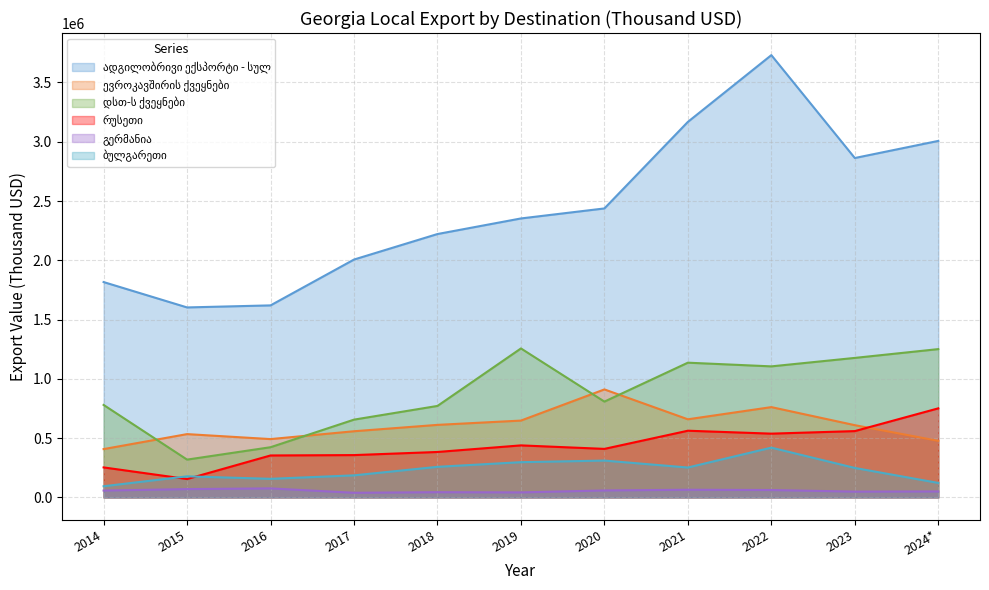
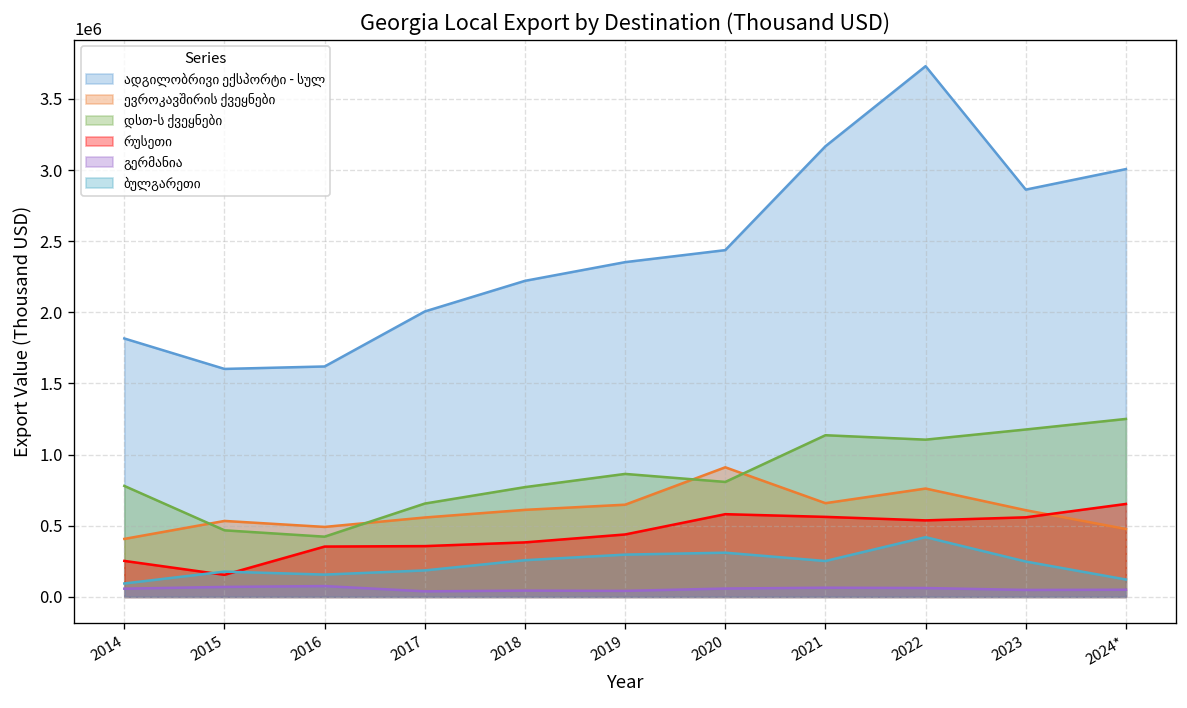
  {
    "ევროკავშირის ქვეყნები": {
      "2014": 410000,
      "2015": 530000,
      "2016": 490000,
      "2017": 560000,
      "2018": 610000,
      "2019": 650000,
      "2020": 910000,
      "2021": 660000,
      "2022": 760000,
      "2023": 610000,
      "2024*": 480000
    },
    "დსთ-ს ქვეყნები": {
      "2014": 780000,
-     "2015": 320000,
+     "2015": 470000,
      "2016": 420000,
      "2017": 660000,
      "2018": 770000,
-     "2019": 1260000,
+     "2019": 860000,
      "2020": 810000,
      "2021": 1140000,
      "2022": 1110000,
      "2023": 1180000,
      "2024*": 1250000
    },
    "რუსეთი": {
      "2014": 250000,
      "2015": 160000,
      "2016": 350000,
      "2017": 360000,
      "2018": 380000,
      "2019": 440000,
-     "2020": 410000,
+     "2020": 580000,
      "2021": 560000,
      "2022": 540000,
      "2023": 560000,
-     "2024*": 750000
+     "2024*": 650000
    }
  }
